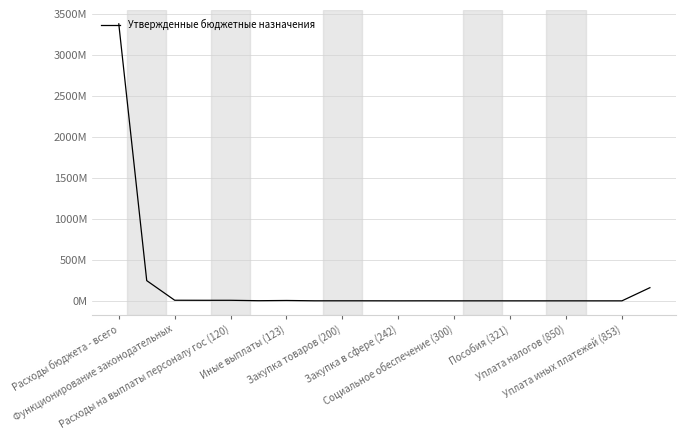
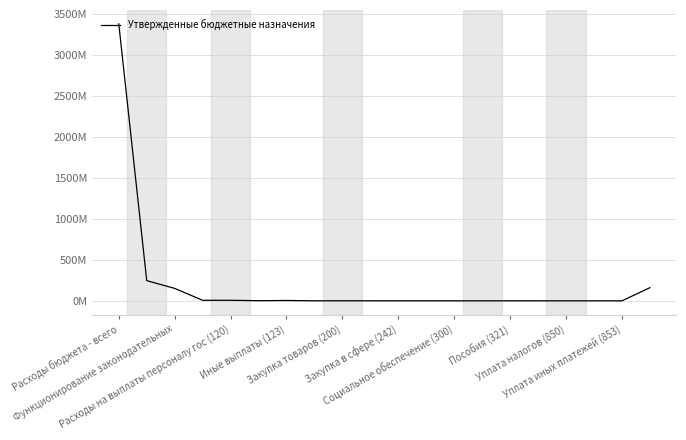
  {
    "Расходы бюджета - всего": 3400000000,
-   "Функционирование законодательных": 0,
+   "Функционирование законодательных": 200000000,
    "Расходы на выплаты персоналу гос (120)": 0,
    "Иные выплаты (123)": 0,
    "Закупка товаров (200)": 0,
    "Закупка в сфере (242)": 0,
    "Социальное обеспечение (300)": 0,
    "Пособия (321)": 0,
    "Уплата налогов (850)": 0,
    "Уплата иных платежей (853)": 0
  }
